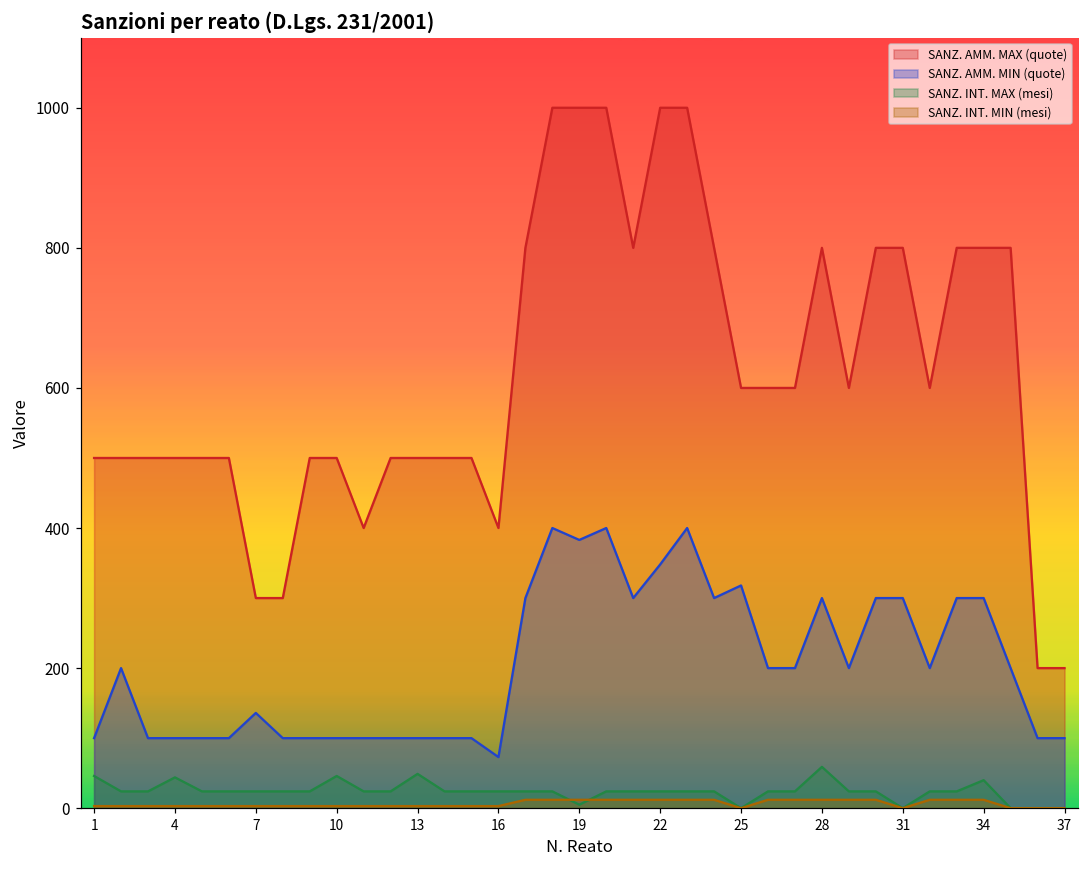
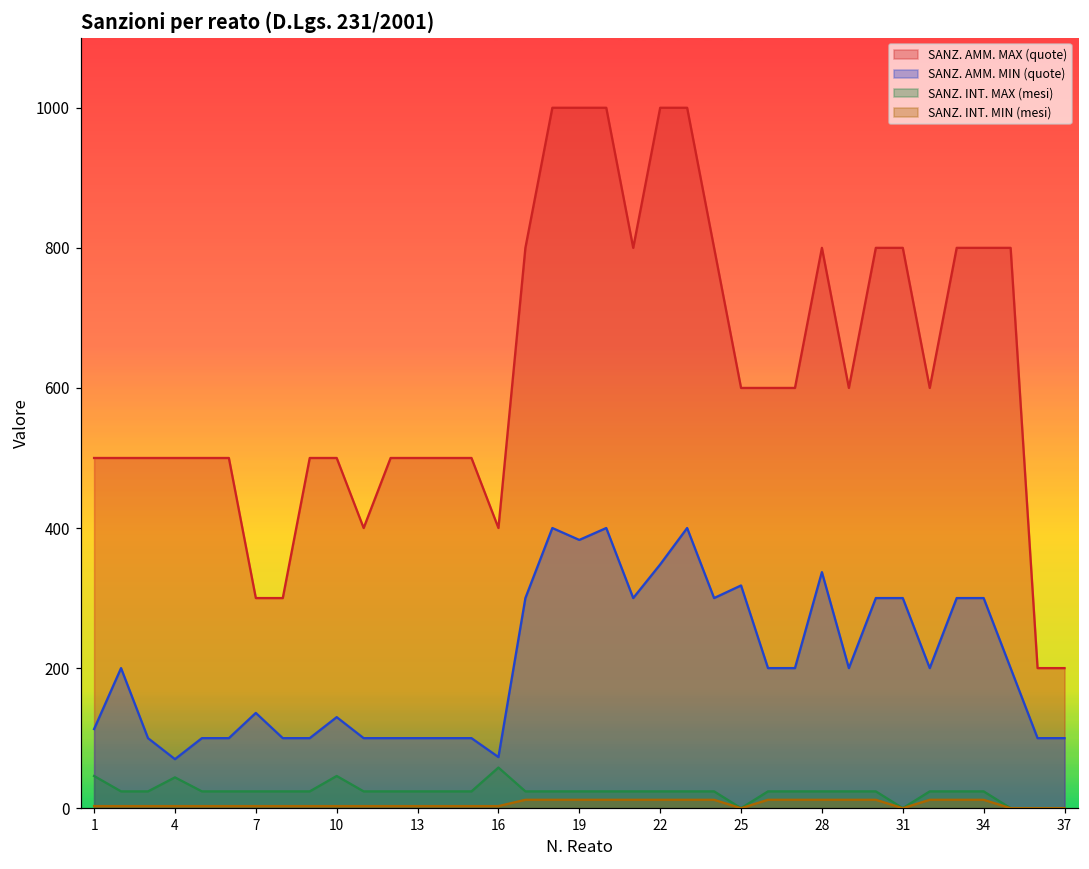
  {
    "SANZ. AMM. MIN (quote)": {
-     "1": 100,
-     "4": 100,
+     "1": 110,
+     "4": 70,
      "7": 140,
-     "10": 100,
+     "10": 130,
      "13": 100,
      "16": 70,
      "19": 380,
      "22": 350,
      "25": 320,
-     "28": 300,
+     "28": 340,
      "31": 300,
      "34": 300,
      "37": 100
    },
    "SANZ. INT. MAX (mesi)": {
      "1": 50,
      "4": 40,
      "7": 20,
      "10": 50,
-     "13": 50,
-     "16": 20,
-     "19": 10,
+     "13": 20,
+     "16": 60,
+     "19": 20,
      "22": 20,
-     "28": 60,
-     "34": 40
+     "28": 20,
+     "34": 20
    }
  }
